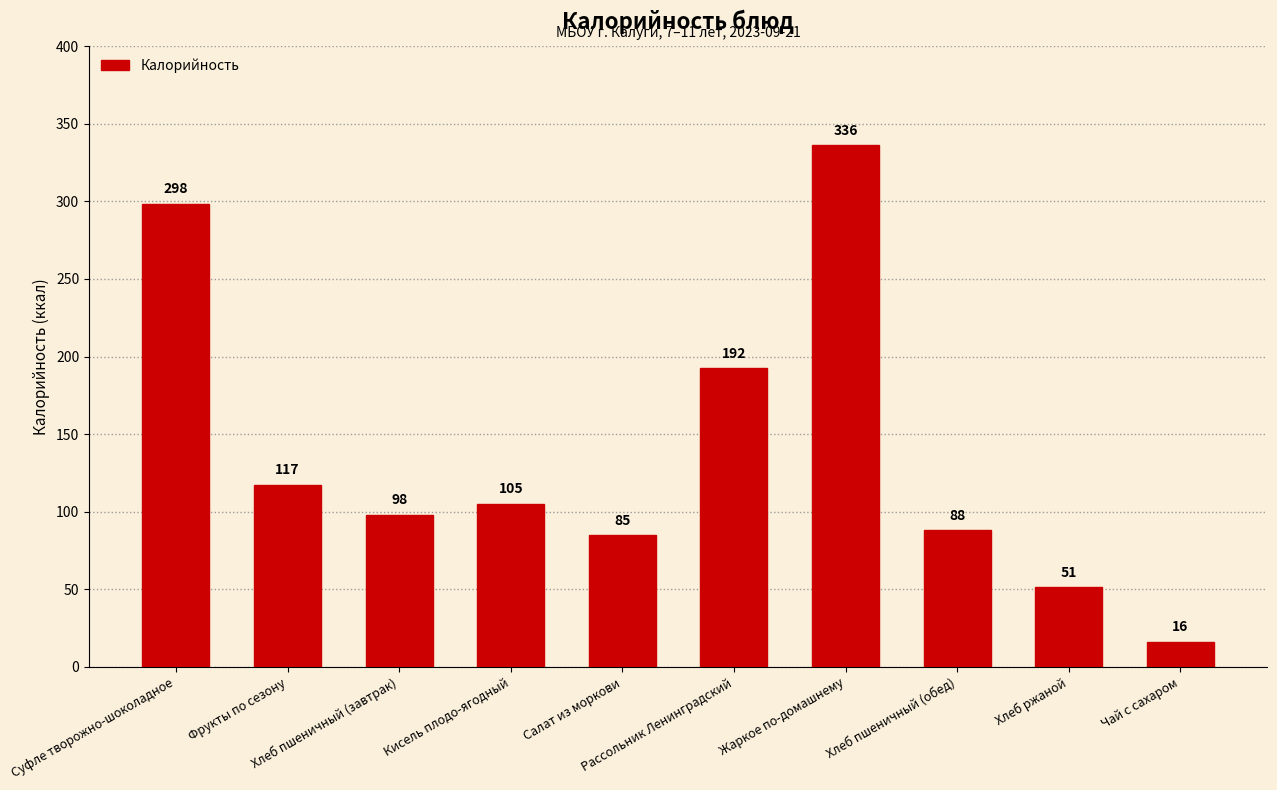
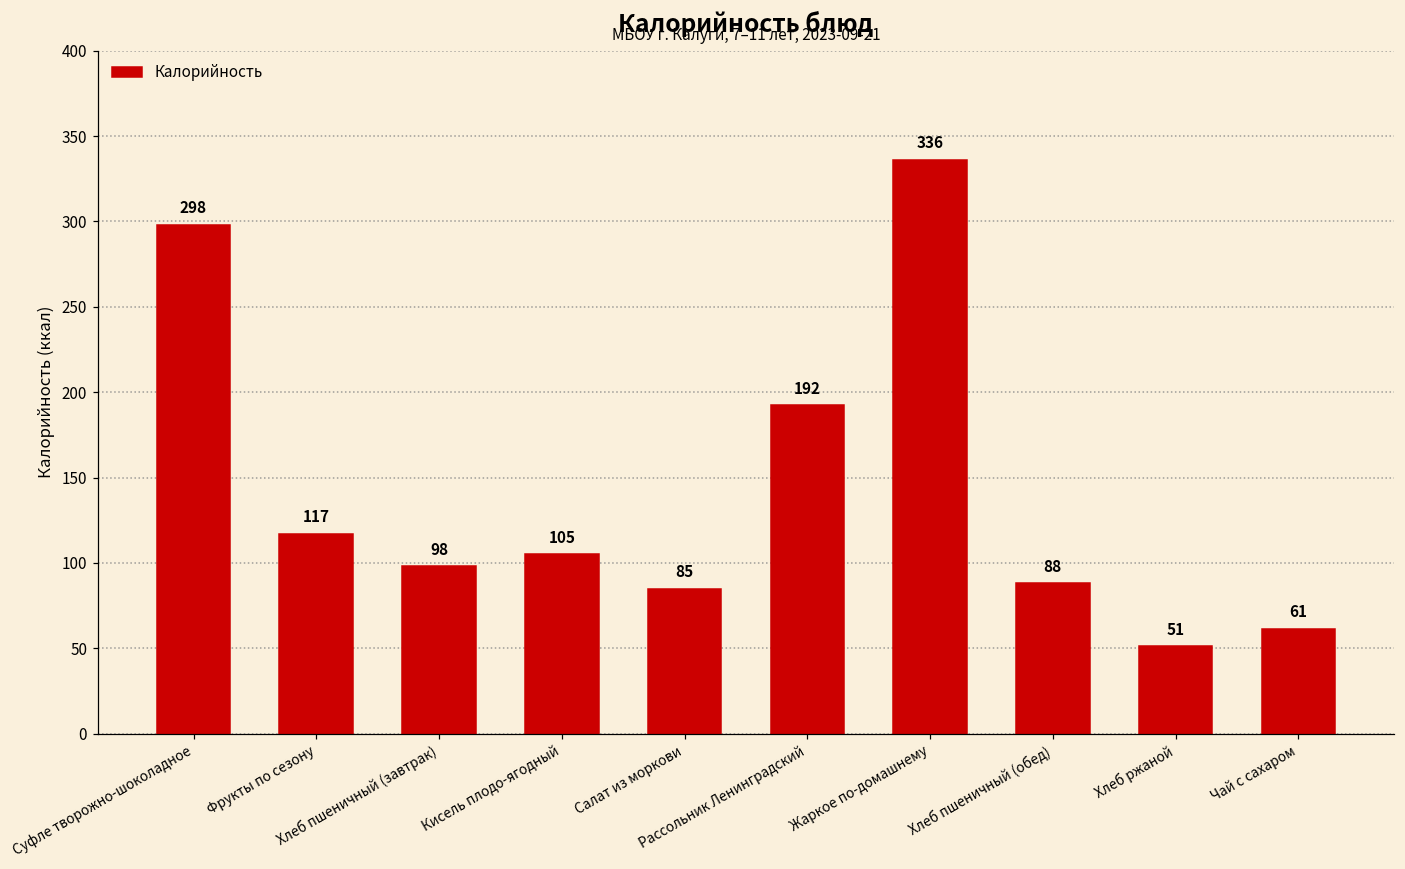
  {
    "Суфле творожно-шоколадное": 298,
    "Фрукты по сезону": 117,
    "Хлеб пшеничный (завтрак)": 98,
    "Кисель плодо-ягодный": 105,
    "Салат из моркови": 85,
    "Рассольник Ленинградский": 192,
    "Жаркое по-домашнему": 336,
    "Хлеб пшеничный (обед)": 88,
    "Хлеб ржаной": 51,
-   "Чай с сахаром": 16
+   "Чай с сахаром": 61
  }
